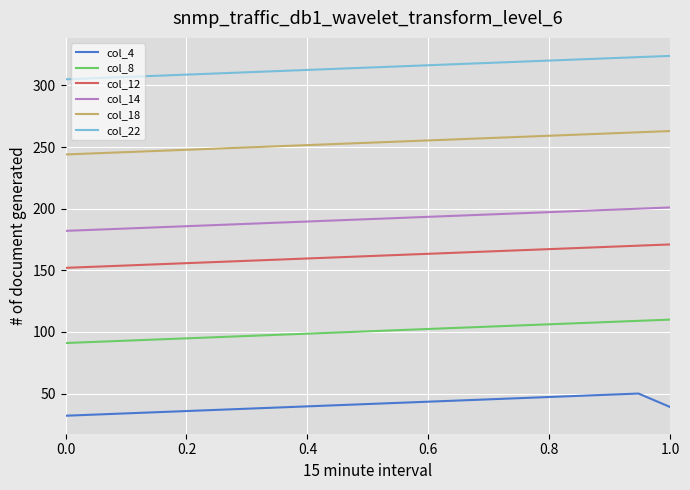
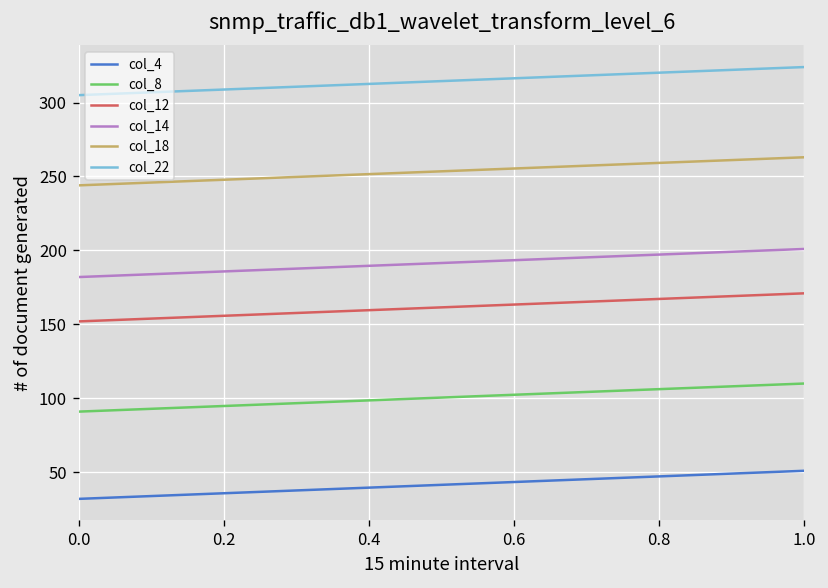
  {
    "col_4": {
      "0.0": 32,
-     "1.0": 39
+     "1.0": 51
    },
    "col_8": {
      "0.0": 91,
      "1.0": 110
    },
    "col_12": {
      "0.0": 152,
      "1.0": 171
    },
    "col_14": {
      "0.0": 182,
      "1.0": 201
    },
    "col_18": {
      "0.0": 244,
      "1.0": 263
    },
    "col_22": {
      "0.0": 305,
      "1.0": 324
    }
  }
